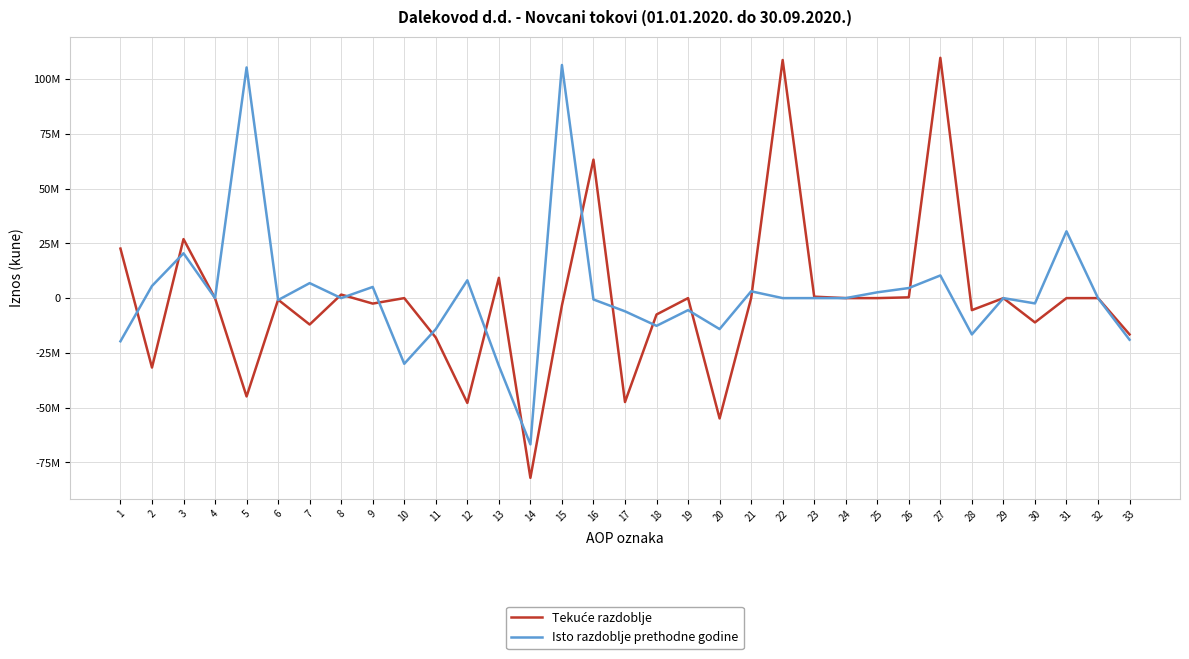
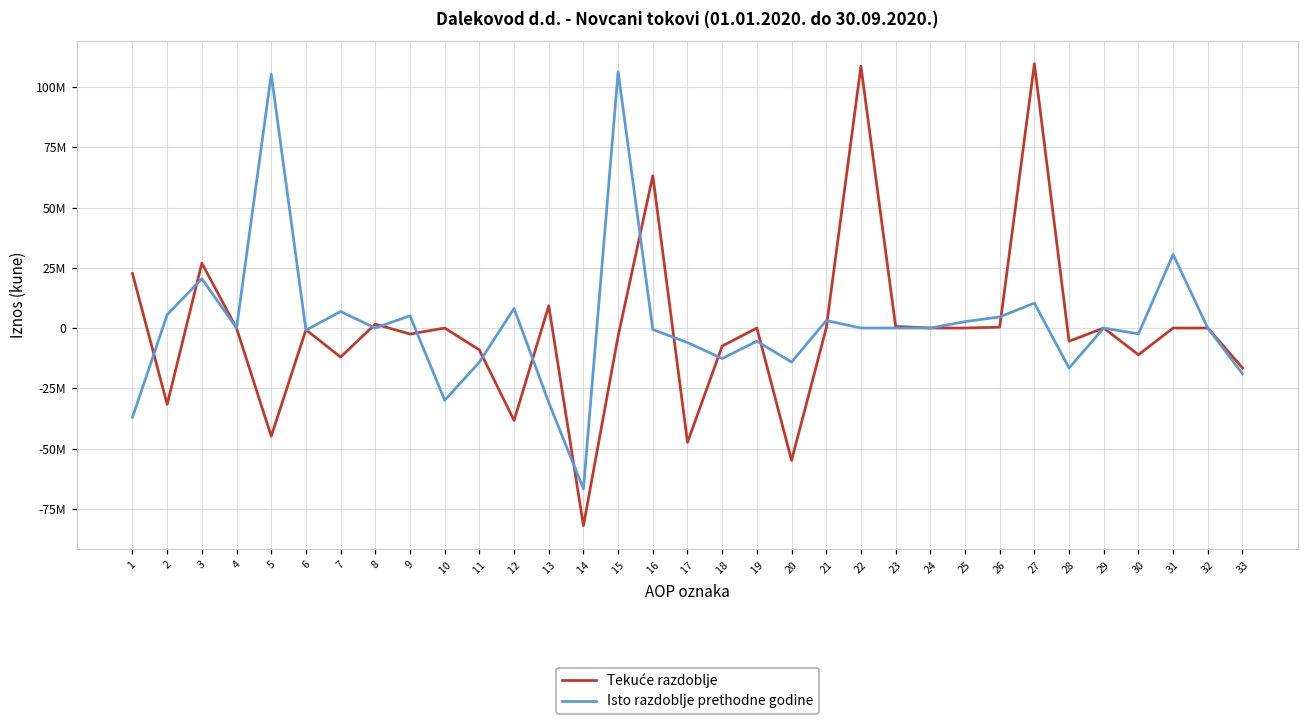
  {
    "Tekuće razdoblje": {
      "1": 23000000,
      "2": -32000000,
      "3": 27000000,
      "5": -45000000,
      "7": -12000000,
      "8": 2000000,
      "9": -2000000,
      "10": 0,
-     "11": -18000000,
-     "12": -48000000,
+     "11": -9000000,
+     "12": -38000000,
      "13": 9000000,
      "14": -82000000,
      "15": -3000000,
      "16": 63000000,
      "17": -47000000,
      "18": -7000000,
      "19": 0,
      "20": -55000000,
      "21": 0,
      "22": 109000000,
      "25": 0,
      "26": 0,
      "27": 110000000,
      "28": -5000000,
      "30": -11000000,
      "31": 0,
      "33": -17000000
    },
    "Isto razdoblje prethodne godine": {
-     "1": -20000000,
+     "1": -37000000,
      "2": 6000000,
      "3": 20000000,
      "5": 105000000,
      "7": 7000000,
      "8": 0,
      "9": 5000000,
      "10": -30000000,
      "11": -14000000,
      "12": 8000000,
      "13": -31000000,
      "14": -67000000,
      "15": 106000000,
      "16": -1000000,
      "17": -6000000,
      "18": -13000000,
      "19": -5000000,
      "20": -14000000,
      "21": 3000000,
      "22": 0,
      "25": 3000000,
      "26": 5000000,
      "27": 10000000,
      "28": -17000000,
      "30": -2000000,
      "31": 31000000,
      "33": -19000000
    }
  }
